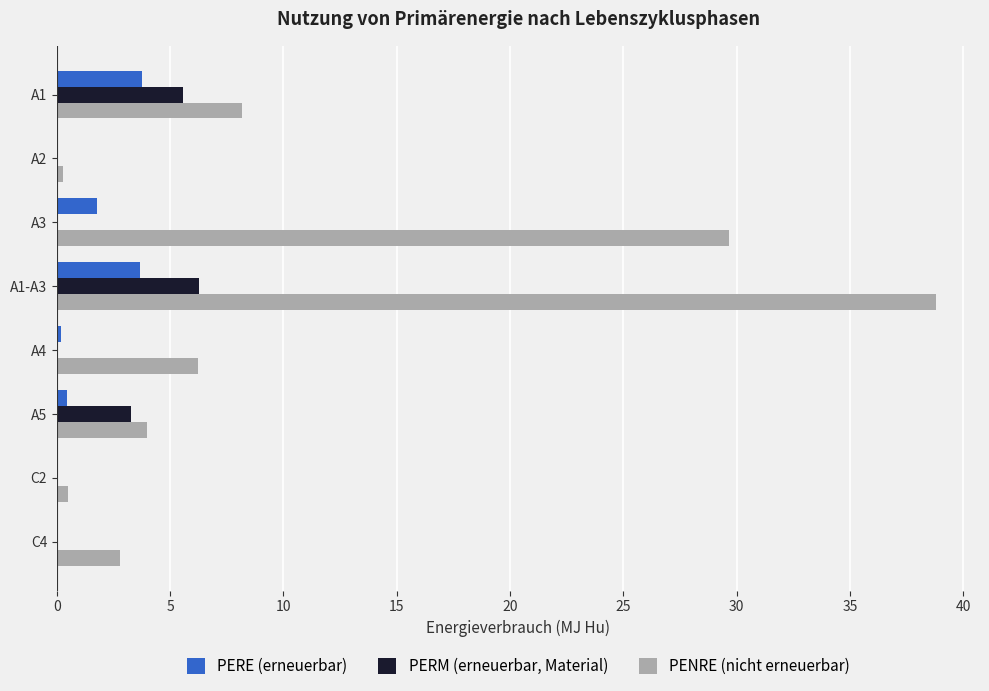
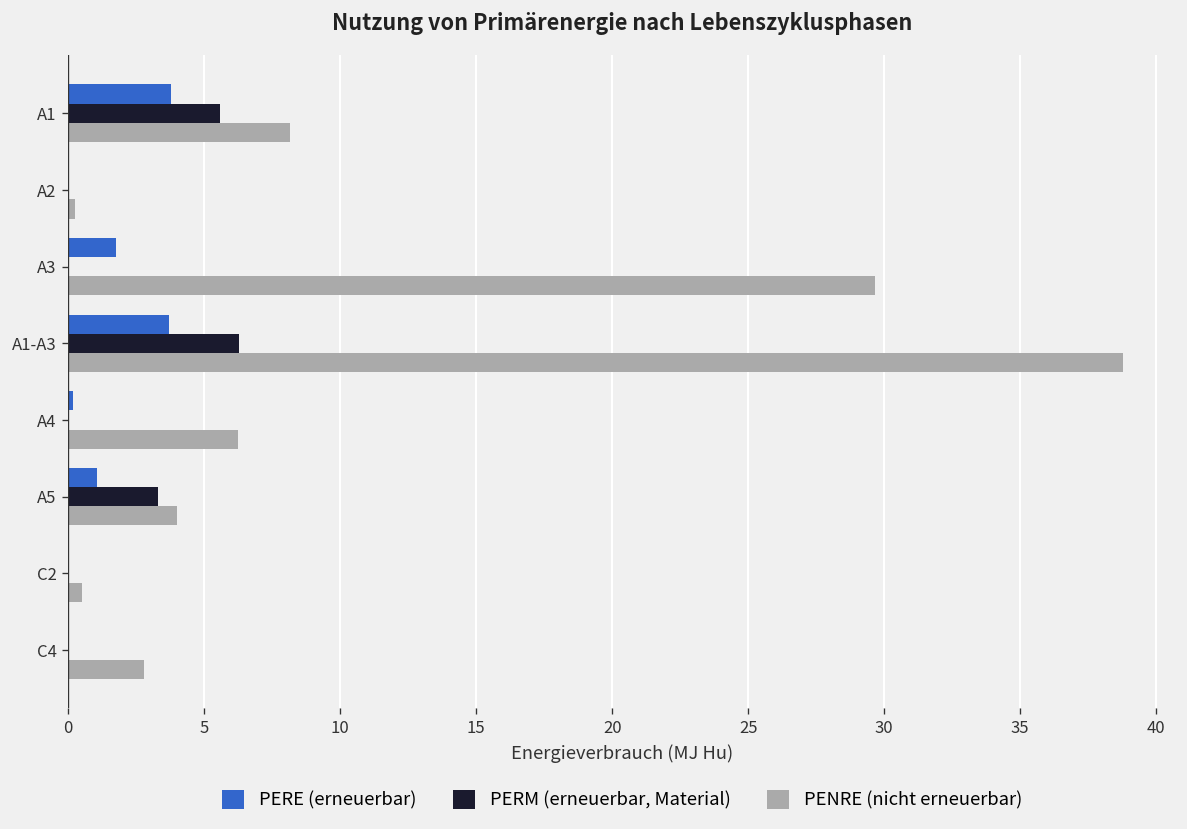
  {
    "PERE (erneuerbar)": {
      "A1": 3.8,
      "A3": 1.8,
      "A1-A3": 3.7,
      "A4": 0.2,
-     "A5": 0.4
+     "A5": 1.0
    },
    "PERM (erneuerbar, Material)": {
      "A1": 5.6,
      "A2": 0.0,
      "A3": 0.0,
      "A1-A3": 6.3,
      "A4": 0.0,
      "A5": 3.3,
      "C2": 0.0,
      "C4": 0.0
    },
    "PENRE (nicht erneuerbar)": {
      "A1": 8.2,
      "A2": 0.3,
      "A3": 29.6,
      "A1-A3": 38.8,
      "A4": 6.2,
      "A5": 4.0,
      "C2": 0.5,
      "C4": 2.8
    }
  }
